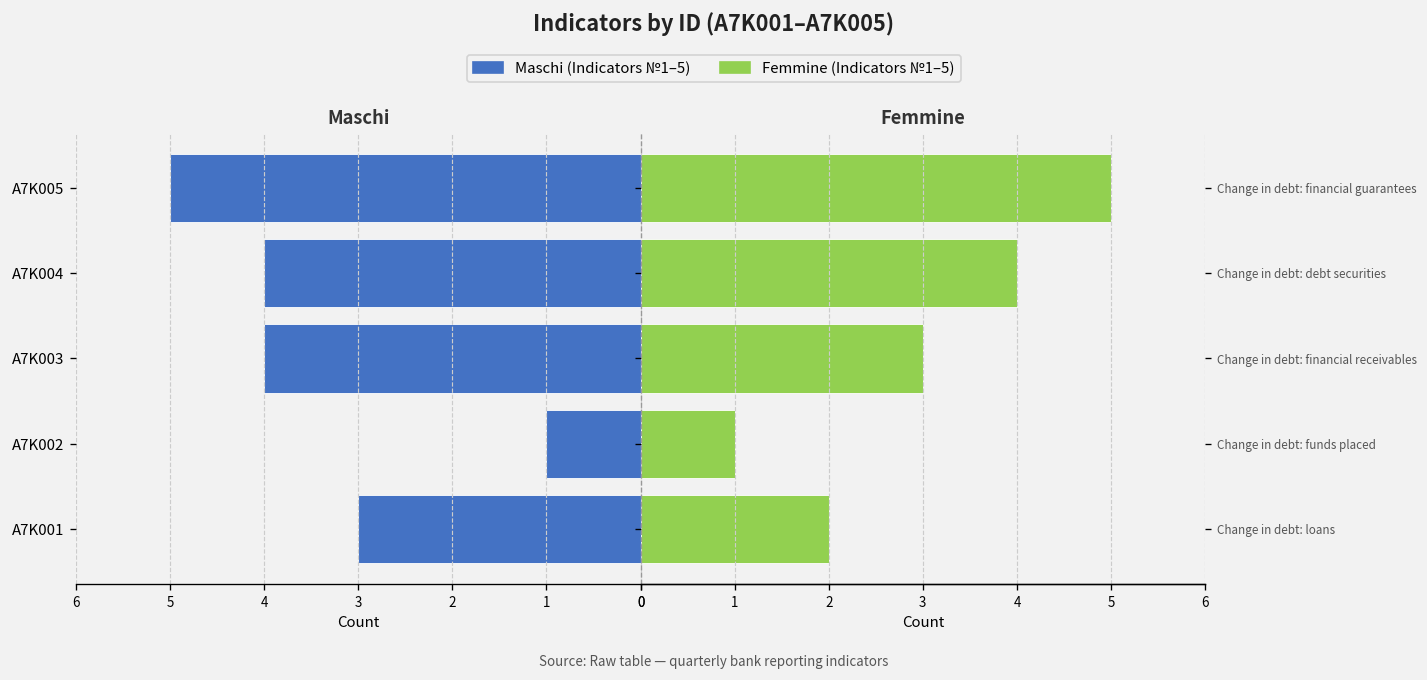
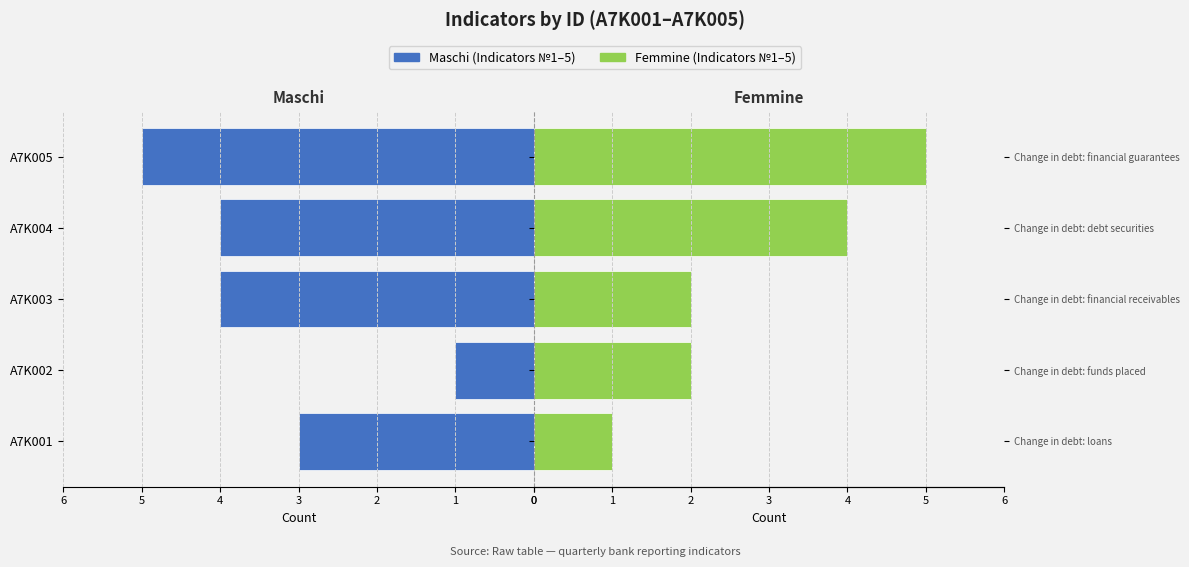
  {
    "Maschi": {
      "A7K005": 5.0,
      "A7K004": 4.0,
      "A7K003": 4.0,
      "A7K002": 1.0,
      "A7K001": 3.0
    },
    "Femmine": {
      "Change in debt: financial guarantees": 5,
      "Change in debt: debt securities": 4,
-     "Change in debt: financial receivables": 3,
-     "Change in debt: funds placed": 1,
-     "Change in debt: loans": 2
+     "Change in debt: financial receivables": 2,
+     "Change in debt: funds placed": 2,
+     "Change in debt: loans": 1
    }
  }
